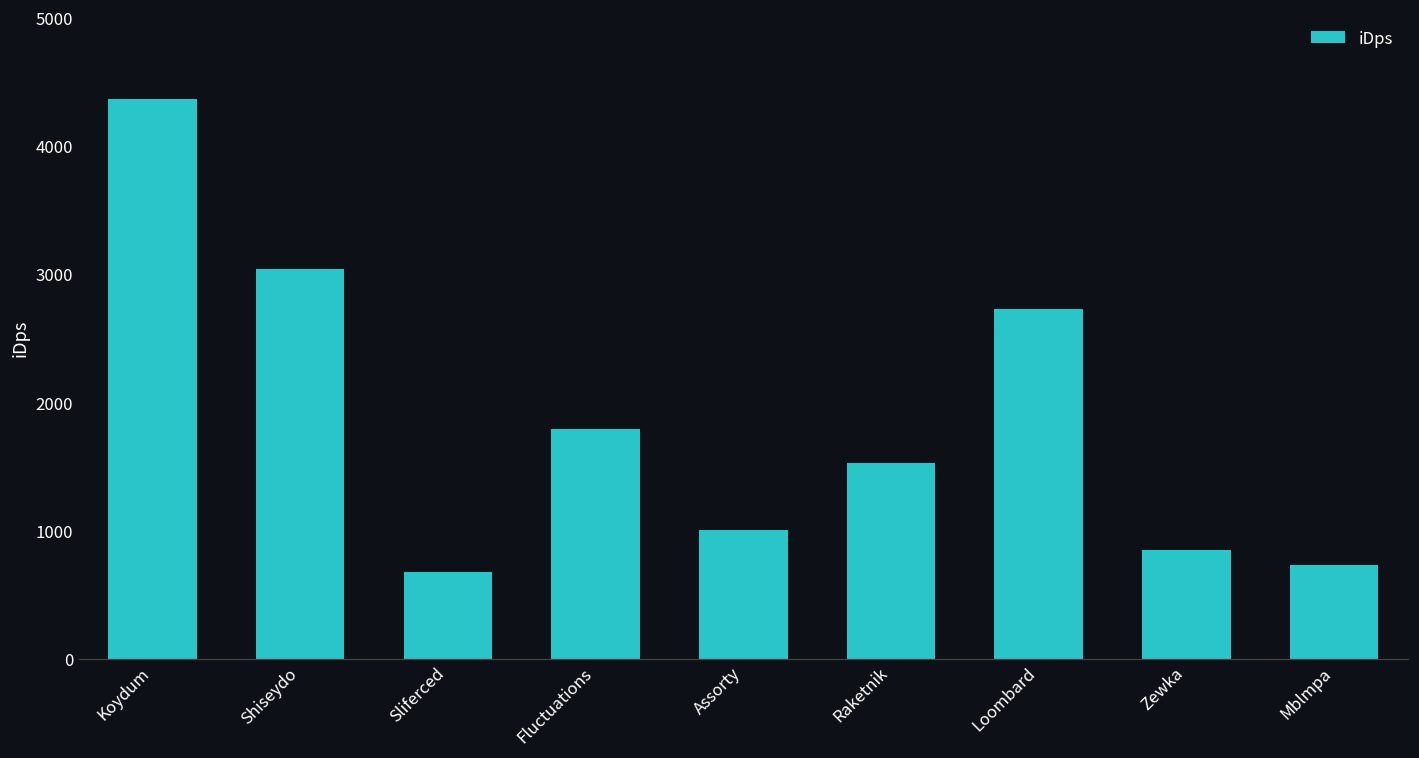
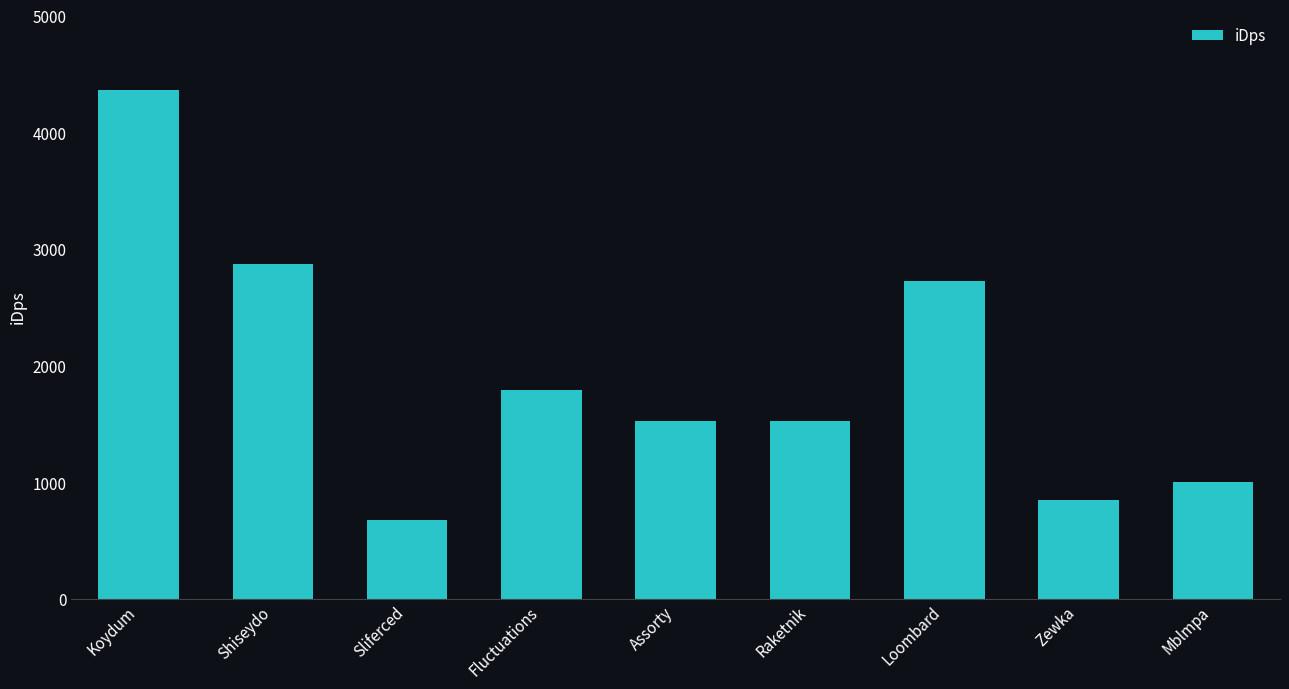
  {
    "Koydum": 4360,
-   "Shiseydo": 3040,
+   "Shiseydo": 2870,
    "Sliferced": 680,
    "Fluctuations": 1790,
-   "Assorty": 1000,
+   "Assorty": 1530,
    "Raketnik": 1530,
    "Loombard": 2730,
    "Zewka": 850,
-   "Mblmpa": 730
+   "Mblmpa": 1010
  }
